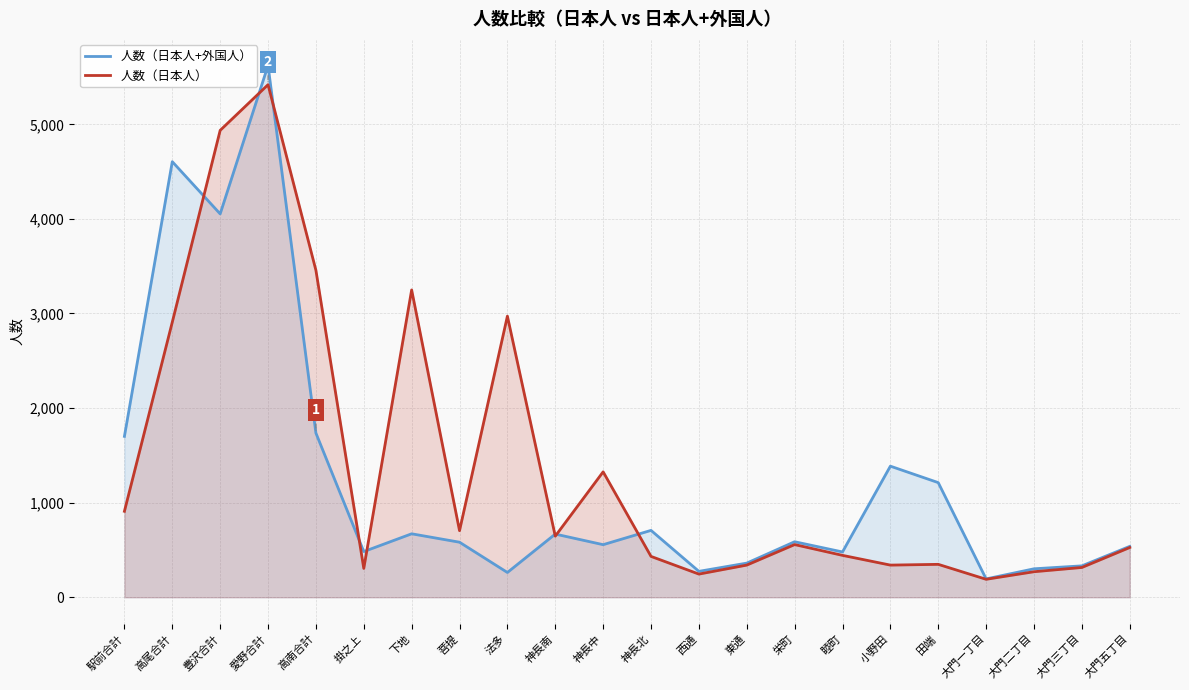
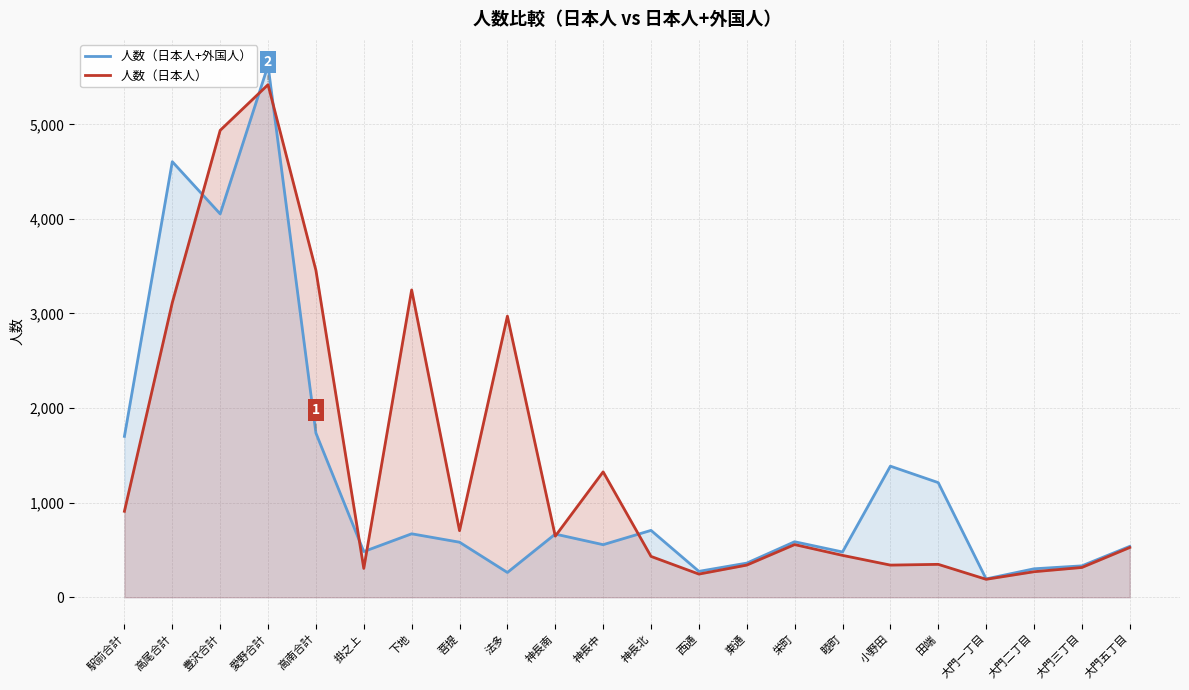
  {
    "人数（日本人+外国人）": {
      "駅前合計": "1,700",
      "高尾合計": "4,600",
      "豊沢合計": "4,100",
      "掛之上": "500",
      "下地": "700",
      "菩提": "600",
      "法多": "300",
      "神長中": "600",
      "神長北": "700",
      "西通": "300",
      "栄町": "600",
      "睦町": "500",
      "小野田": "1,400",
      "田端": "1,200",
      "大門二丁目": "300"
    },
    "人数（日本人）": {
      "駅前合計": "900",
-     "高尾合計": "2,900",
+     "高尾合計": "3,100",
      "豊沢合計": "4,900",
      "愛野合計": "5,400",
      "高南合計": "3,500",
      "掛之上": "300",
      "下地": "3,200",
      "菩提": "700",
      "法多": "3,000",
      "神長中": "1,300",
      "神長北": "400",
      "西通": "200",
      "栄町": "600",
      "睦町": "400",
      "小野田": "300",
      "田端": "300",
      "大門二丁目": "300"
    }
  }
